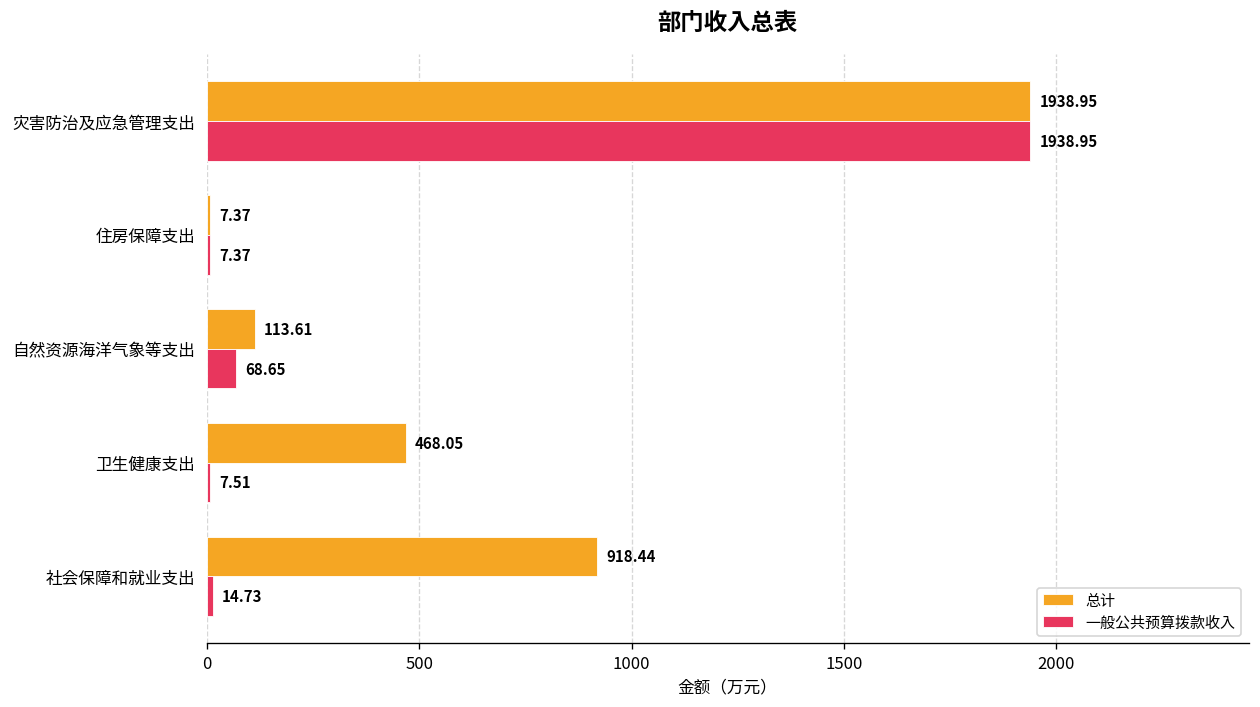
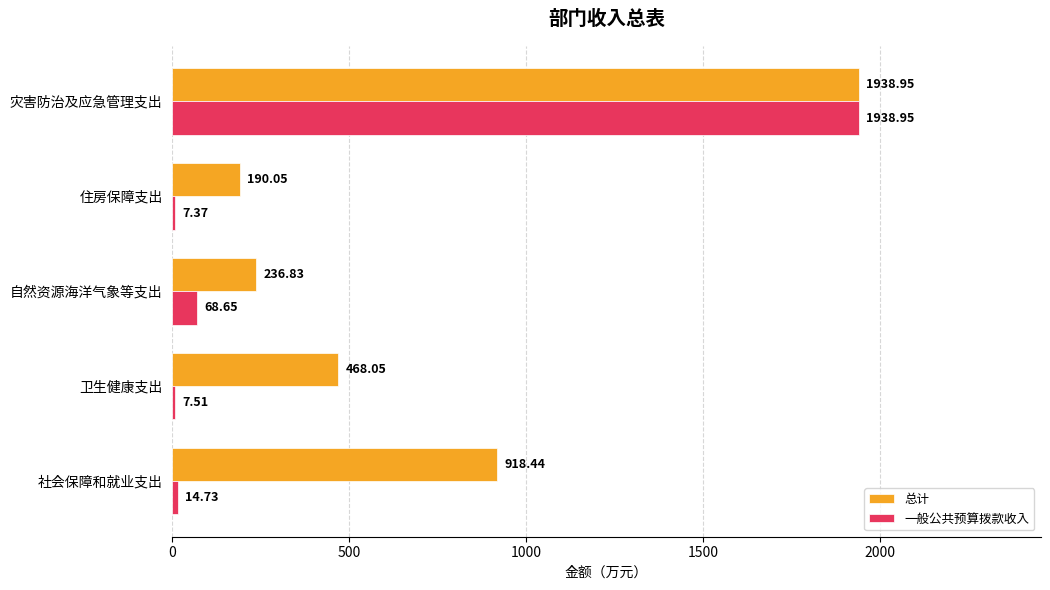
  {
    "总计": {
      "灾害防治及应急管理支出": 1938.95,
-     "住房保障支出": 7.37,
-     "自然资源海洋气象等支出": 113.61,
+     "住房保障支出": 190.05,
+     "自然资源海洋气象等支出": 236.83,
      "卫生健康支出": 468.05,
      "社会保障和就业支出": 918.44
    },
    "一般公共预算拨款收入": {
      "灾害防治及应急管理支出": 1938.95,
      "住房保障支出": 7.37,
      "自然资源海洋气象等支出": 68.65,
      "卫生健康支出": 7.51,
      "社会保障和就业支出": 14.73
    }
  }
